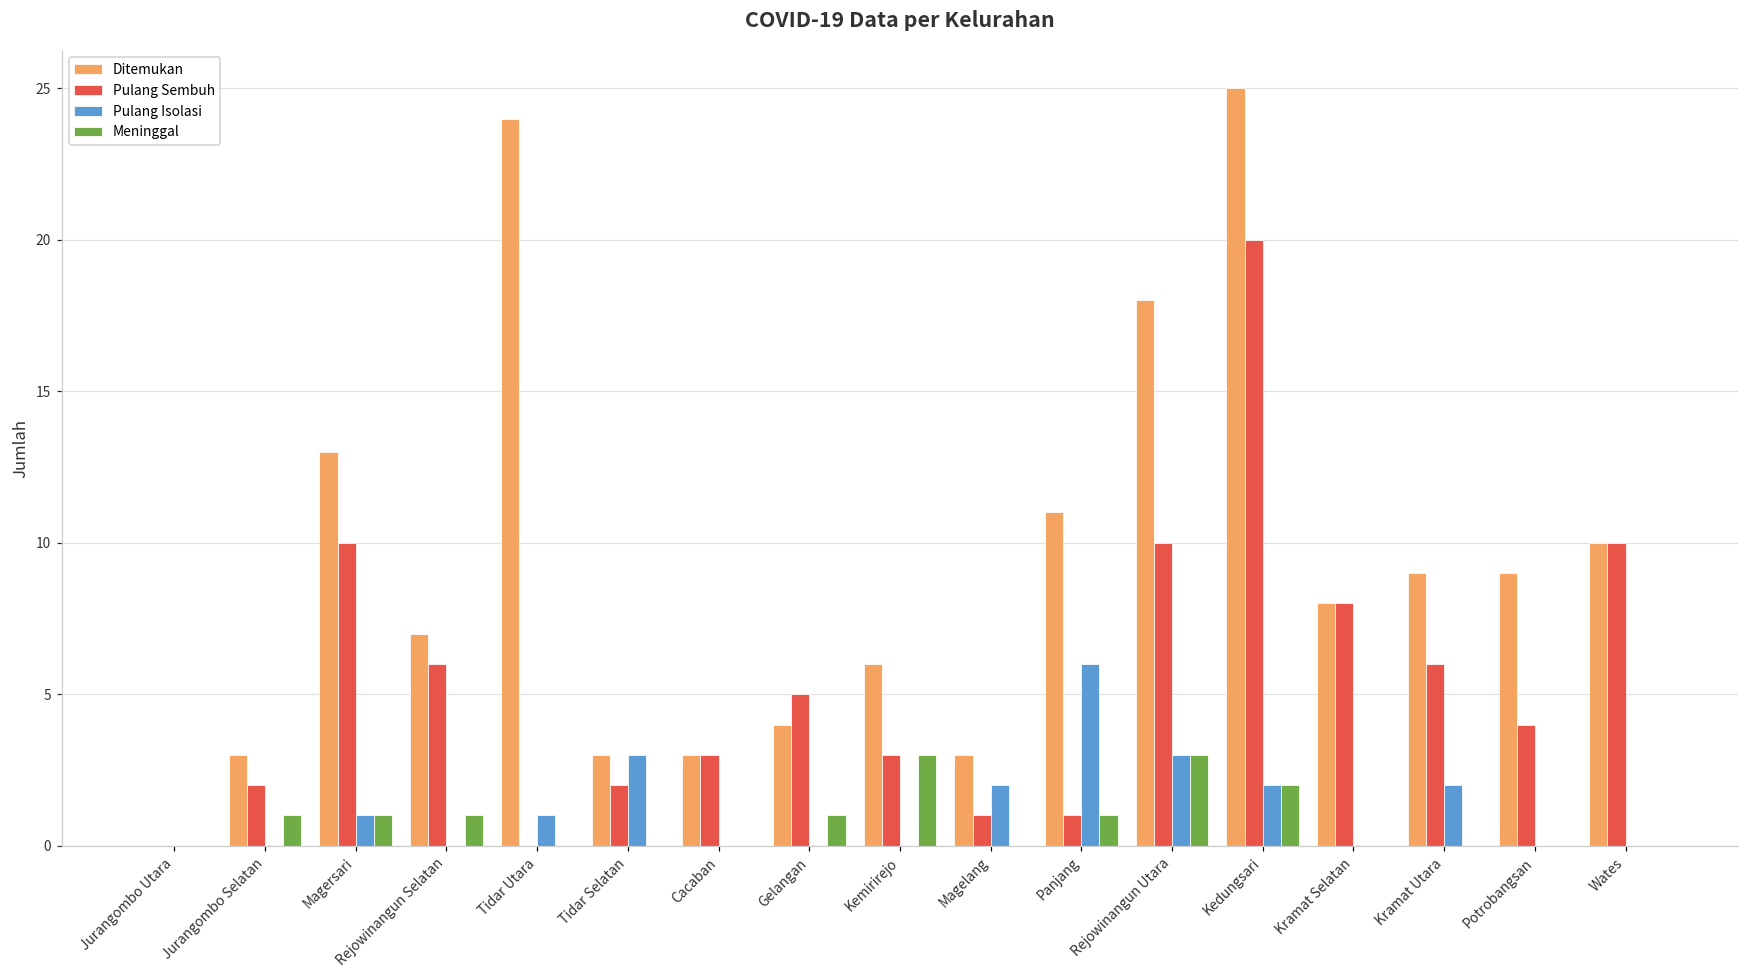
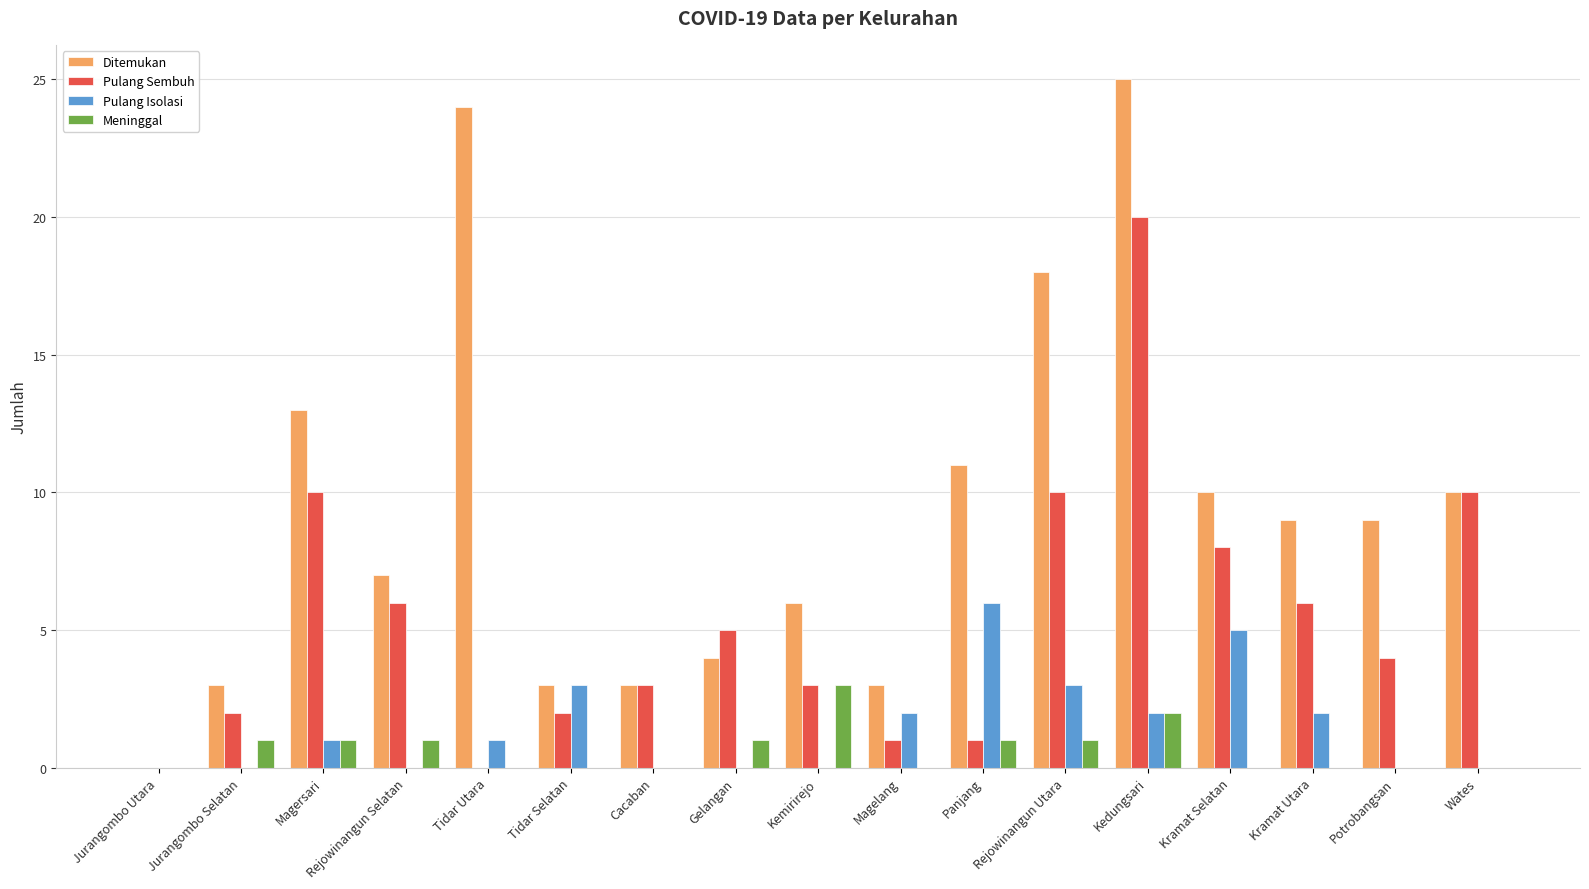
  {
    "Ditemukan": {
      "Jurangombo Utara": 0,
      "Jurangombo Selatan": 3,
      "Magersari": 13,
      "Rejowinangun Selatan": 7,
      "Tidar Utara": 24,
      "Tidar Selatan": 3,
      "Cacaban": 3,
      "Gelangan": 4,
      "Kemirirejo": 6,
      "Magelang": 3,
      "Panjang": 11,
      "Rejowinangun Utara": 18,
      "Kedungsari": 25,
-     "Kramat Selatan": 8,
+     "Kramat Selatan": 10,
      "Kramat Utara": 9,
      "Potrobangsan": 9,
      "Wates": 10
    },
    "Pulang Sembuh": {
      "Jurangombo Utara": 0,
      "Jurangombo Selatan": 2,
      "Magersari": 10,
      "Rejowinangun Selatan": 6,
      "Tidar Utara": 0,
      "Tidar Selatan": 2,
      "Cacaban": 3,
      "Gelangan": 5,
      "Kemirirejo": 3,
      "Magelang": 1,
      "Panjang": 1,
      "Rejowinangun Utara": 10,
      "Kedungsari": 20,
      "Kramat Selatan": 8,
      "Kramat Utara": 6,
      "Potrobangsan": 4,
      "Wates": 10
    },
    "Pulang Isolasi": {
      "Jurangombo Utara": 0,
      "Jurangombo Selatan": 0,
      "Magersari": 1,
      "Rejowinangun Selatan": 0,
      "Tidar Utara": 1,
      "Tidar Selatan": 3,
      "Cacaban": 0,
      "Gelangan": 0,
      "Kemirirejo": 0,
      "Magelang": 2,
      "Panjang": 6,
      "Rejowinangun Utara": 3,
      "Kedungsari": 2,
-     "Kramat Selatan": 0,
+     "Kramat Selatan": 5,
      "Kramat Utara": 2,
      "Potrobangsan": 0,
      "Wates": 0
    },
    "Meninggal": {
      "Jurangombo Utara": 0,
      "Jurangombo Selatan": 1,
      "Magersari": 1,
      "Rejowinangun Selatan": 1,
      "Tidar Utara": 0,
      "Tidar Selatan": 0,
      "Cacaban": 0,
      "Gelangan": 1,
      "Kemirirejo": 3,
      "Magelang": 0,
      "Panjang": 1,
-     "Rejowinangun Utara": 3,
+     "Rejowinangun Utara": 1,
      "Kedungsari": 2,
      "Kramat Selatan": 0,
      "Kramat Utara": 0,
      "Potrobangsan": 0,
      "Wates": 0
    }
  }
